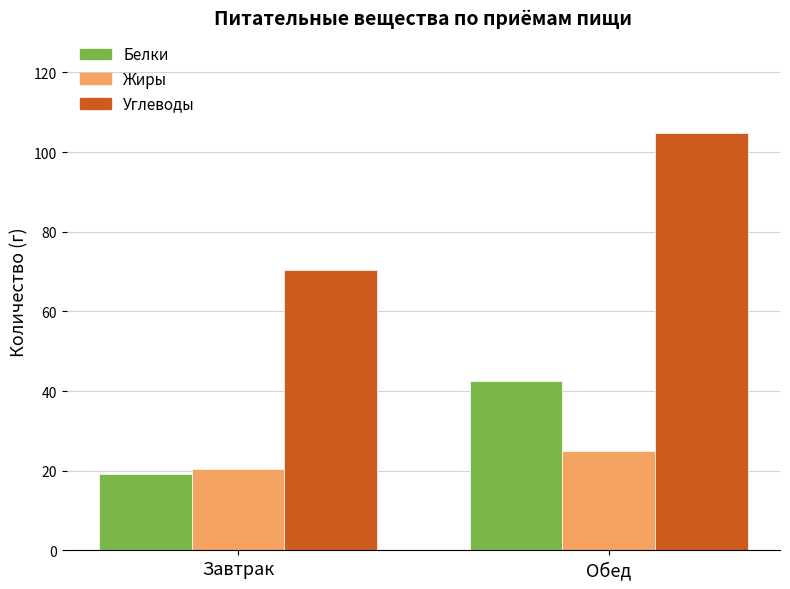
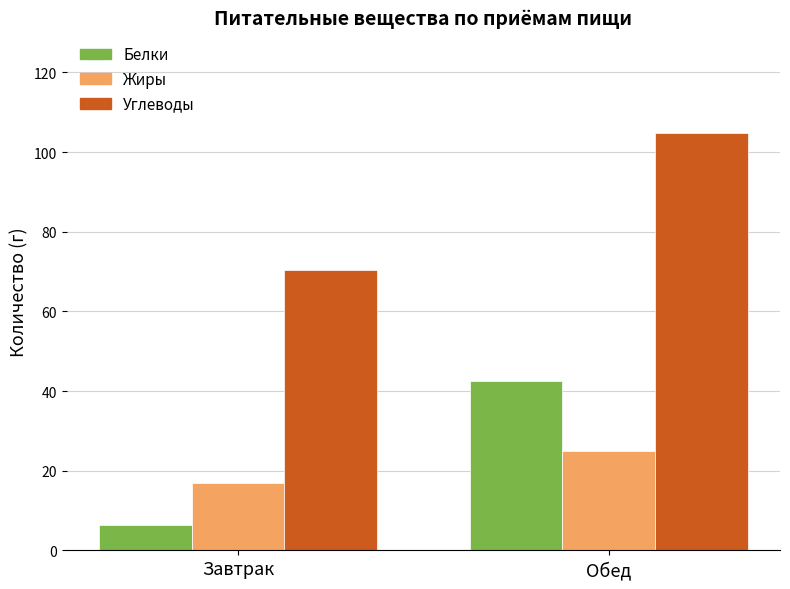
  {
    "Белки": {
-     "Завтрак": 19,
+     "Завтрак": 6,
      "Обед": 43
    },
    "Жиры": {
-     "Завтрак": 20,
+     "Завтрак": 17,
      "Обед": 25
    },
    "Углеводы": {
      "Завтрак": 70,
      "Обед": 105
    }
  }
